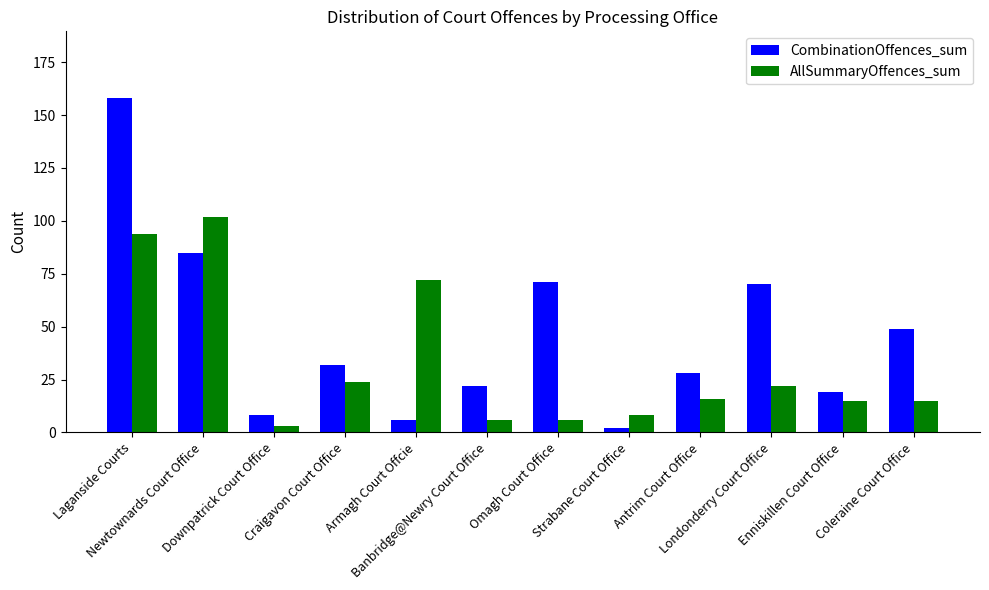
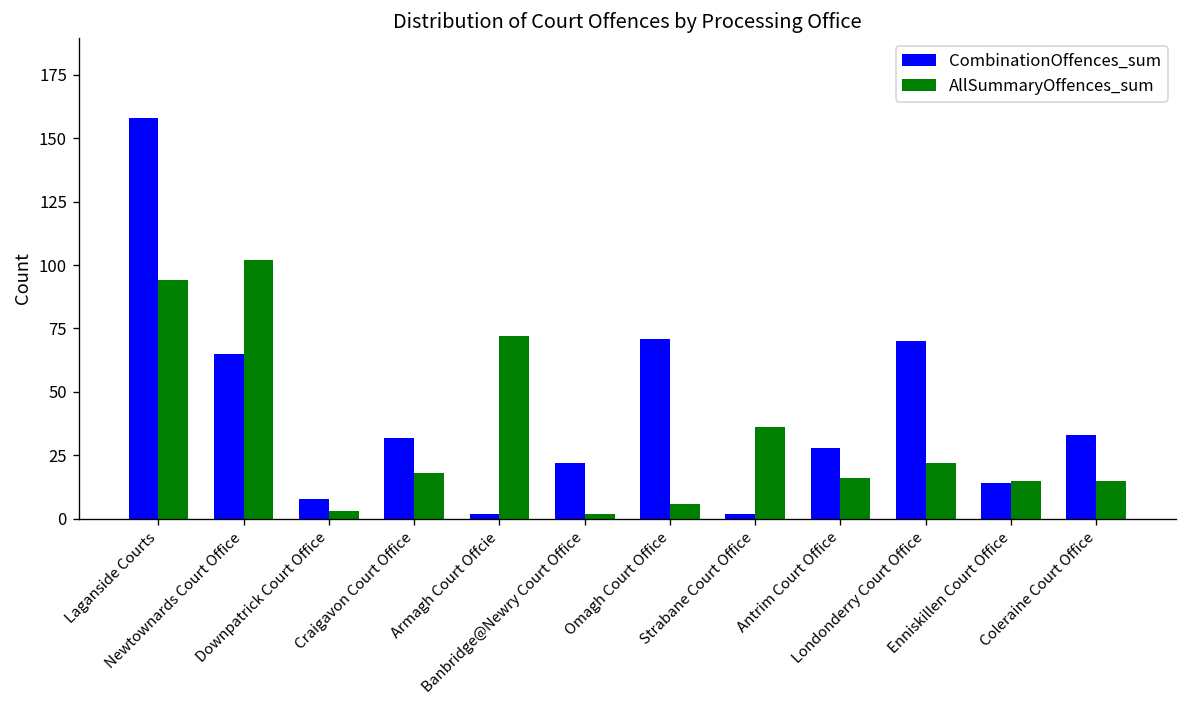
  {
    "CombinationOffences_sum": {
      "Laganside Courts": 158,
-     "Newtownards Court Office": 85,
+     "Newtownards Court Office": 65,
      "Downpatrick Court Office": 8,
      "Craigavon Court Office": 32,
-     "Armagh Court Offcie": 6,
+     "Armagh Court Offcie": 2,
      "Banbridge@Newry Court Office": 22,
      "Omagh Court Office": 71,
      "Strabane Court Office": 2,
      "Antrim Court Office": 28,
      "Londonderry Court Office": 70,
-     "Enniskillen Court Office": 19,
-     "Coleraine Court Office": 49
+     "Enniskillen Court Office": 14,
+     "Coleraine Court Office": 33
    },
    "AllSummaryOffences_sum": {
      "Laganside Courts": 94,
      "Newtownards Court Office": 102,
      "Downpatrick Court Office": 3,
-     "Craigavon Court Office": 24,
+     "Craigavon Court Office": 18,
      "Armagh Court Offcie": 72,
-     "Banbridge@Newry Court Office": 6,
+     "Banbridge@Newry Court Office": 2,
      "Omagh Court Office": 6,
-     "Strabane Court Office": 8,
+     "Strabane Court Office": 36,
      "Antrim Court Office": 16,
      "Londonderry Court Office": 22,
      "Enniskillen Court Office": 15,
      "Coleraine Court Office": 15
    }
  }
